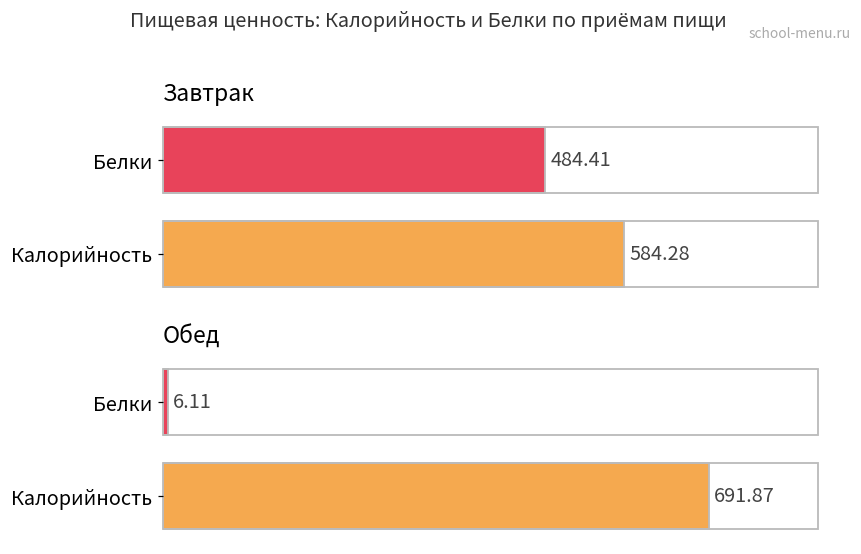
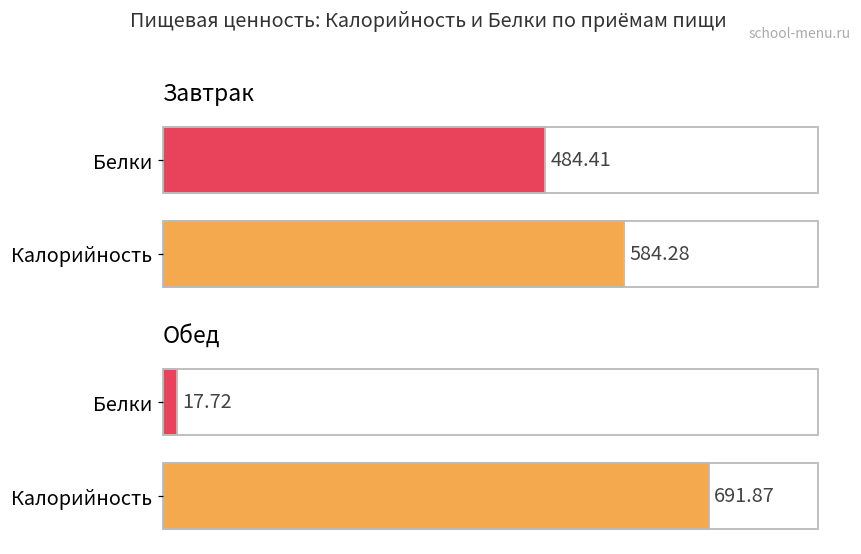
  {
    "Завтрак": {
      "Белки": 484.41,
      "Калорийность": 584.28
    },
    "Обед": {
-     "Белки": 6.11,
+     "Белки": 17.72,
      "Калорийность": 691.87
    }
  }
